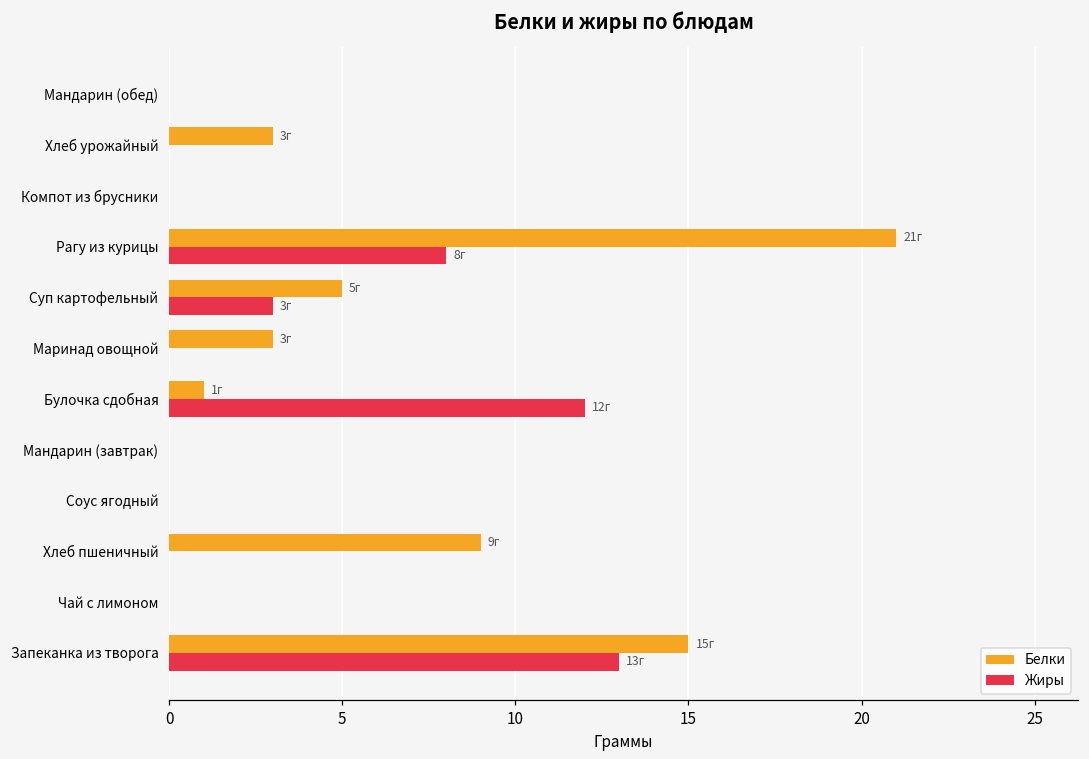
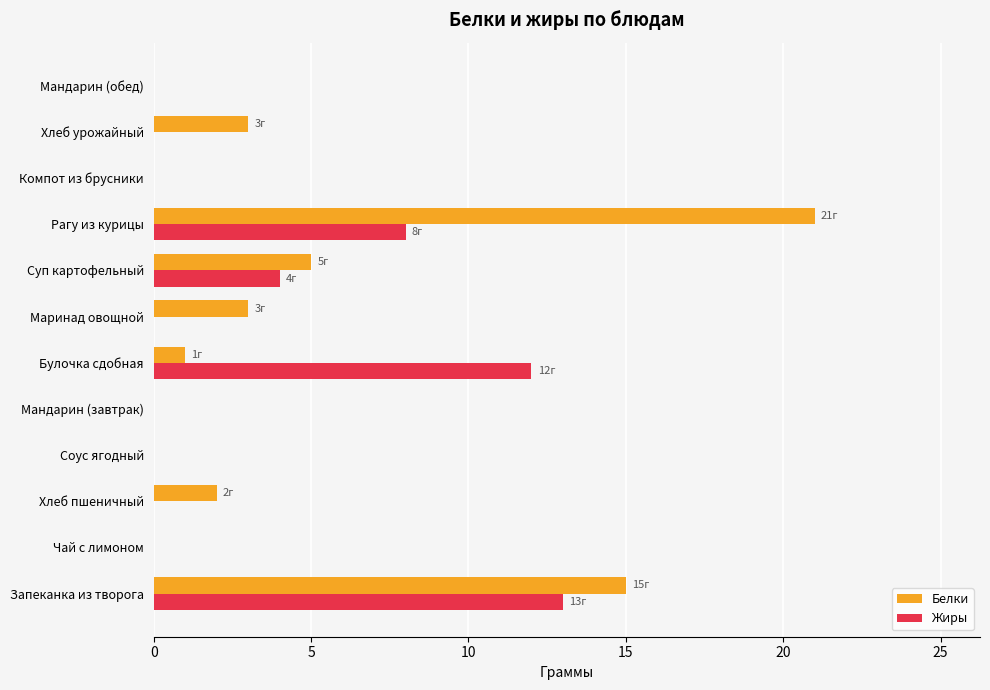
  {
    "Белки": {
      "Хлеб урожайный": "3г",
      "Рагу из курицы": "21г",
      "Суп картофельный": "5г",
      "Маринад овощной": "3г",
      "Булочка сдобная": "1г",
-     "Хлеб пшеничный": "9г",
+     "Хлеб пшеничный": "2г",
      "Запеканка из творога": "15г"
    },
    "Жиры": {
      "Рагу из курицы": "8г",
-     "Суп картофельный": "3г",
+     "Суп картофельный": "4г",
      "Булочка сдобная": "12г",
      "Запеканка из творога": "13г"
    }
  }
